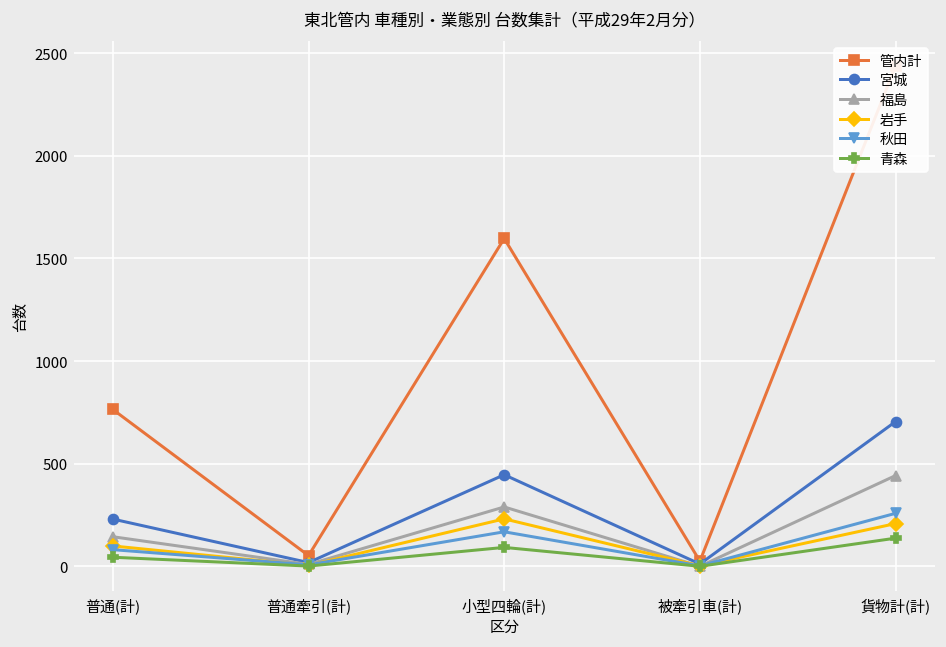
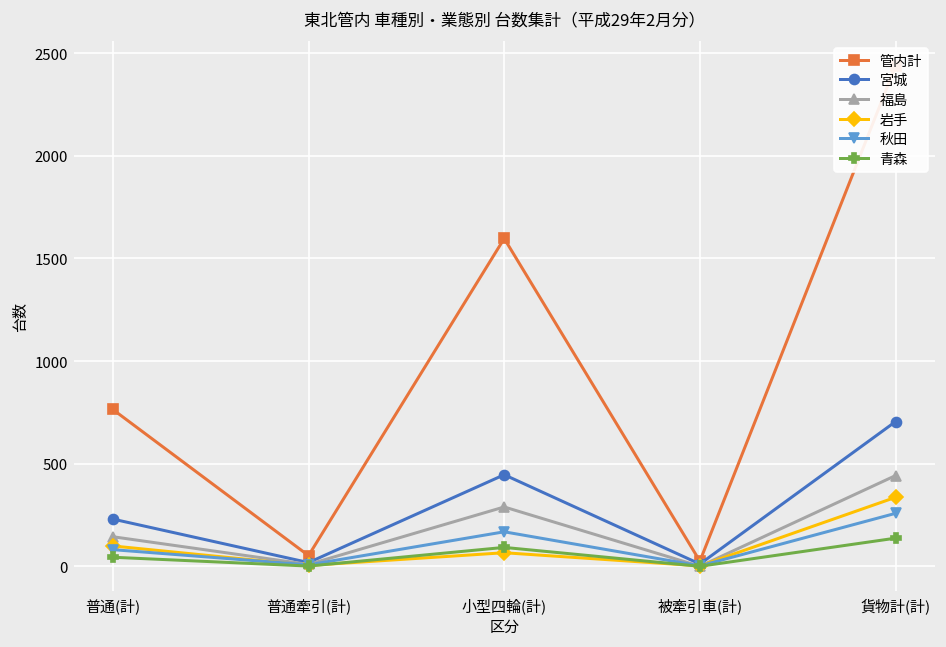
  {
    "管内計": {
      "普通(計)": 760,
      "普通牽引(計)": 50,
      "小型四輪(計)": 1600
    },
    "福島": {
      "普通(計)": 140,
      "小型四輪(計)": 290,
      "貨物計(計)": 440
    },
    "岩手": {
      "普通(計)": 100,
-     "小型四輪(計)": 230,
-     "貨物計(計)": 210
+     "小型四輪(計)": 70,
+     "貨物計(計)": 340
    },
    "青森": {
      "普通(計)": 40,
      "小型四輪(計)": 90,
      "貨物計(計)": 140
    }
  }
